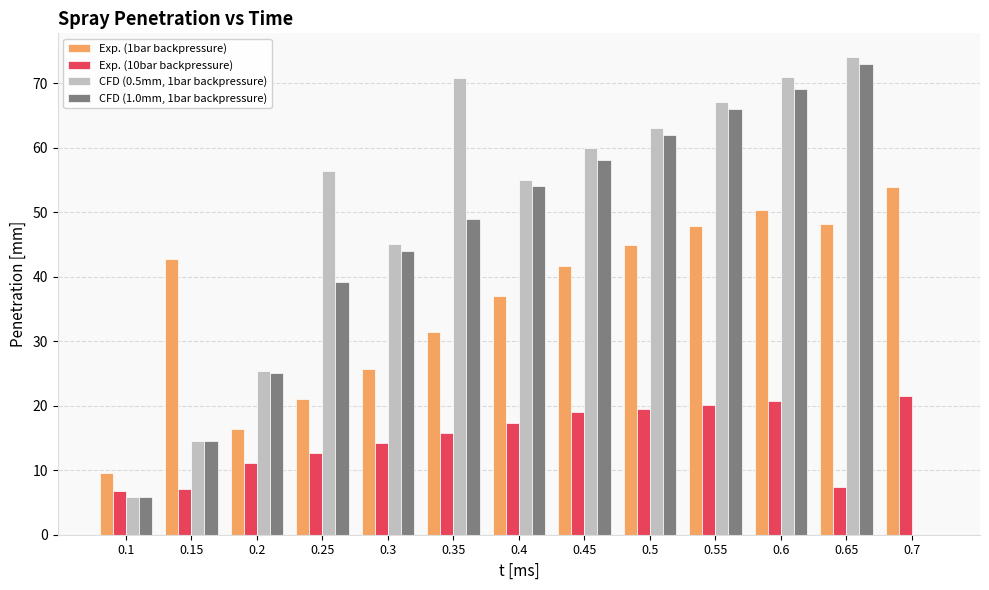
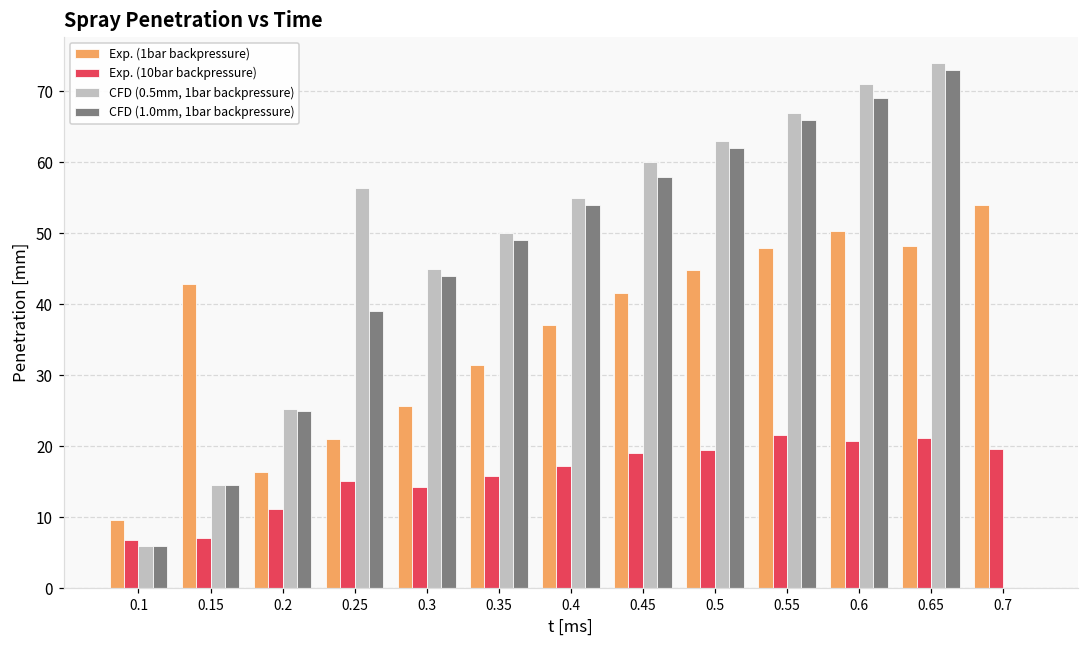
  {
    "Exp. (1bar backpressure)": {
      "0.1": 10,
      "0.15": 43,
      "0.2": 16,
      "0.25": 21,
      "0.3": 26,
      "0.35": 31,
      "0.4": 37,
      "0.45": 42,
      "0.5": 45,
      "0.55": 48,
      "0.6": 50,
      "0.65": 48,
      "0.7": 54
    },
    "Exp. (10bar backpressure)": {
      "0.1": 7,
      "0.15": 7,
      "0.2": 11,
-     "0.25": 13,
+     "0.25": 15,
      "0.3": 14,
      "0.35": 16,
      "0.4": 17,
      "0.45": 19,
      "0.5": 19,
-     "0.55": 20,
+     "0.55": 22,
      "0.6": 21,
-     "0.65": 7,
-     "0.7": 21
+     "0.65": 21,
+     "0.7": 20
    },
    "CFD (0.5mm, 1bar backpressure)": {
      "0.1": 6,
      "0.15": 15,
      "0.2": 25,
      "0.25": 56,
      "0.3": 45,
-     "0.35": 71,
+     "0.35": 50,
      "0.4": 55,
      "0.45": 60,
      "0.5": 63,
      "0.55": 67,
      "0.6": 71,
      "0.65": 74,
      "0.7": 0
    },
    "CFD (1.0mm, 1bar backpressure)": {
      "0.1": 6,
      "0.15": 15,
      "0.2": 25,
      "0.25": 39,
      "0.3": 44,
      "0.35": 49,
      "0.4": 54,
      "0.45": 58,
      "0.5": 62,
      "0.55": 66,
      "0.6": 69,
      "0.65": 73,
      "0.7": 0
    }
  }
